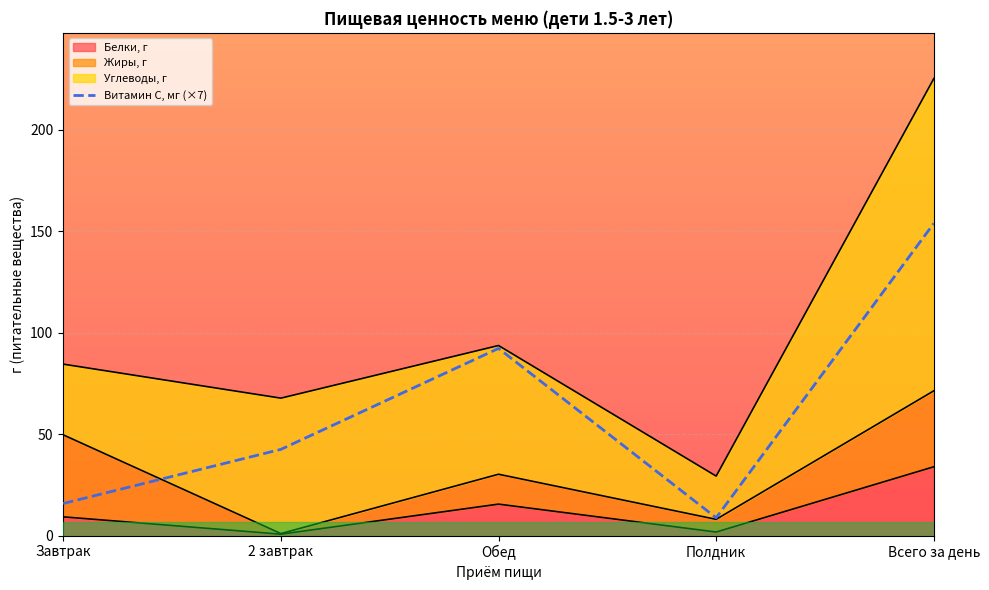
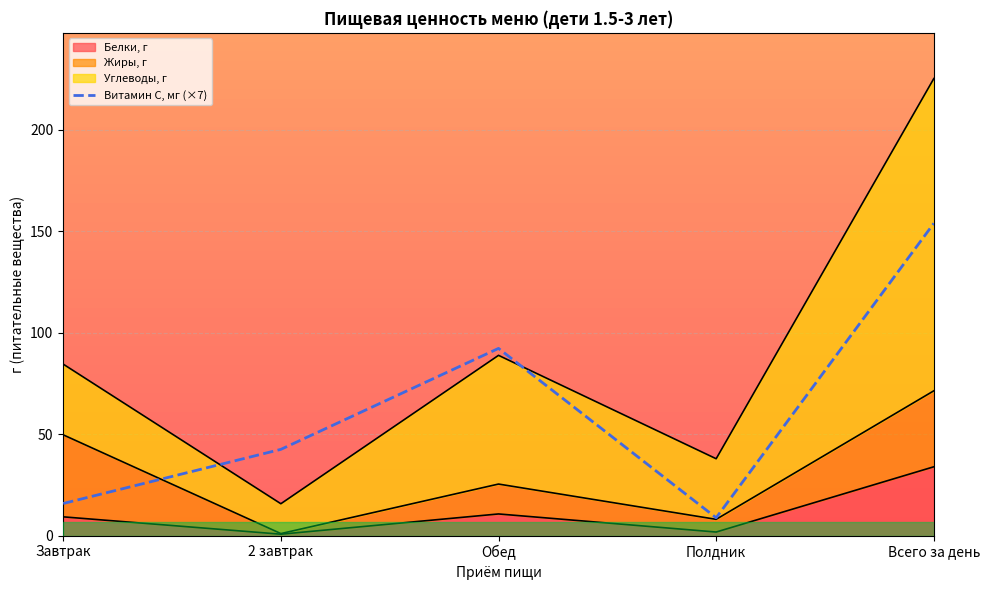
  {
    "Белки, г": {
      "Завтрак": 9,
-     "Обед": 16,
+     "Обед": 11,
      "Всего за день": 34
    },
    "Жиры, г": {
      "Завтрак": 40,
      "Обед": 15,
      "Всего за день": 37
    },
    "Углеводы, г": {
      "Завтрак": 35,
-     "2 завтрак": 67,
+     "2 завтрак": 15,
      "Обед": 63,
-     "Полдник": 21,
+     "Полдник": 30,
      "Всего за день": 154
    },
    "Витамин С, мг (×7)": {
      "Завтрак": 16,
      "2 завтрак": 42,
      "Обед": 92,
      "Всего за день": 154
    }
  }
